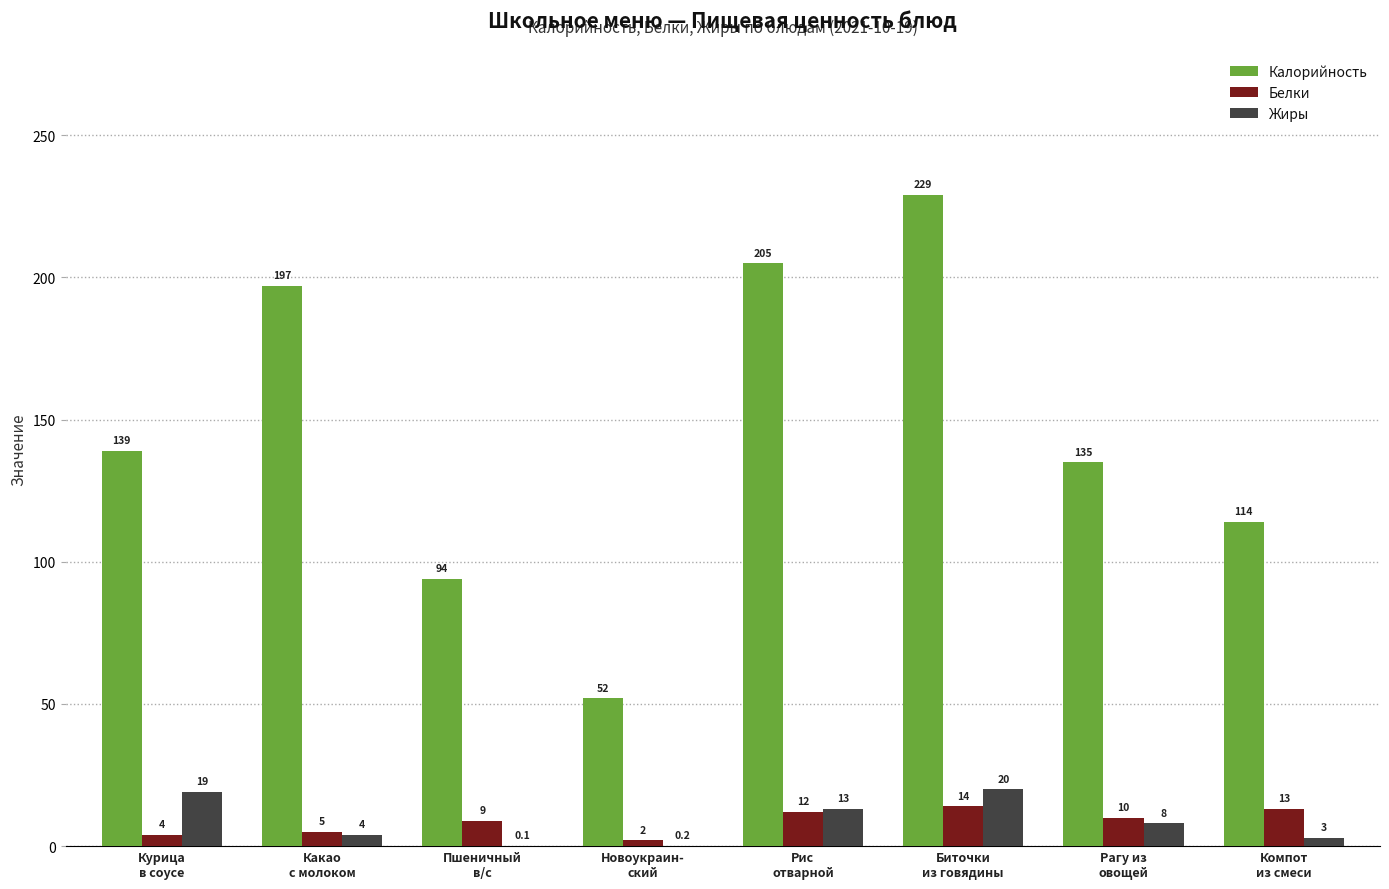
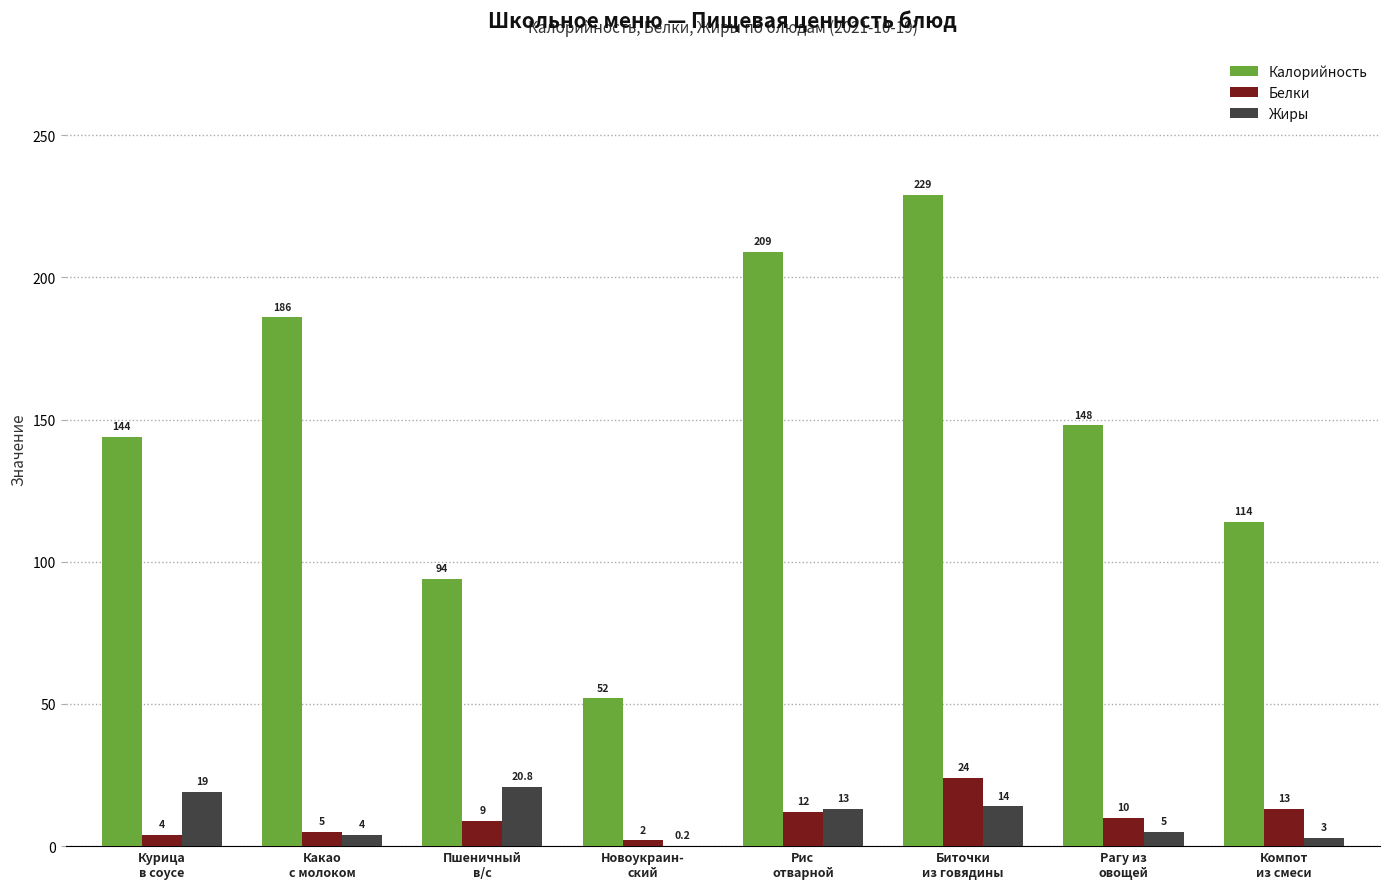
  {
    "Калорийность": {
-     "Курица в соусе": 139,
-     "Какао с молоком": 197,
+     "Курица в соусе": 144,
+     "Какао с молоком": 186,
      "Пшеничный в/с": 94,
      "Новоукраин- ский": 52,
-     "Рис отварной": 205,
+     "Рис отварной": 209,
      "Биточки из говядины": 229,
-     "Рагу из овощей": 135,
+     "Рагу из овощей": 148,
      "Компот из смеси": 114
    },
    "Белки": {
      "Курица в соусе": 4,
      "Какао с молоком": 5,
      "Пшеничный в/с": 9,
      "Новоукраин- ский": 2,
      "Рис отварной": 12,
-     "Биточки из говядины": 14,
+     "Биточки из говядины": 24,
      "Рагу из овощей": 10,
      "Компот из смеси": 13
    },
    "Жиры": {
      "Курица в соусе": 19,
      "Какао с молоком": 4,
-     "Пшеничный в/с": 0.1,
+     "Пшеничный в/с": 20.8,
      "Новоукраин- ский": 0.2,
      "Рис отварной": 13,
-     "Биточки из говядины": 20,
-     "Рагу из овощей": 8,
+     "Биточки из говядины": 14,
+     "Рагу из овощей": 5,
      "Компот из смеси": 3
    }
  }
